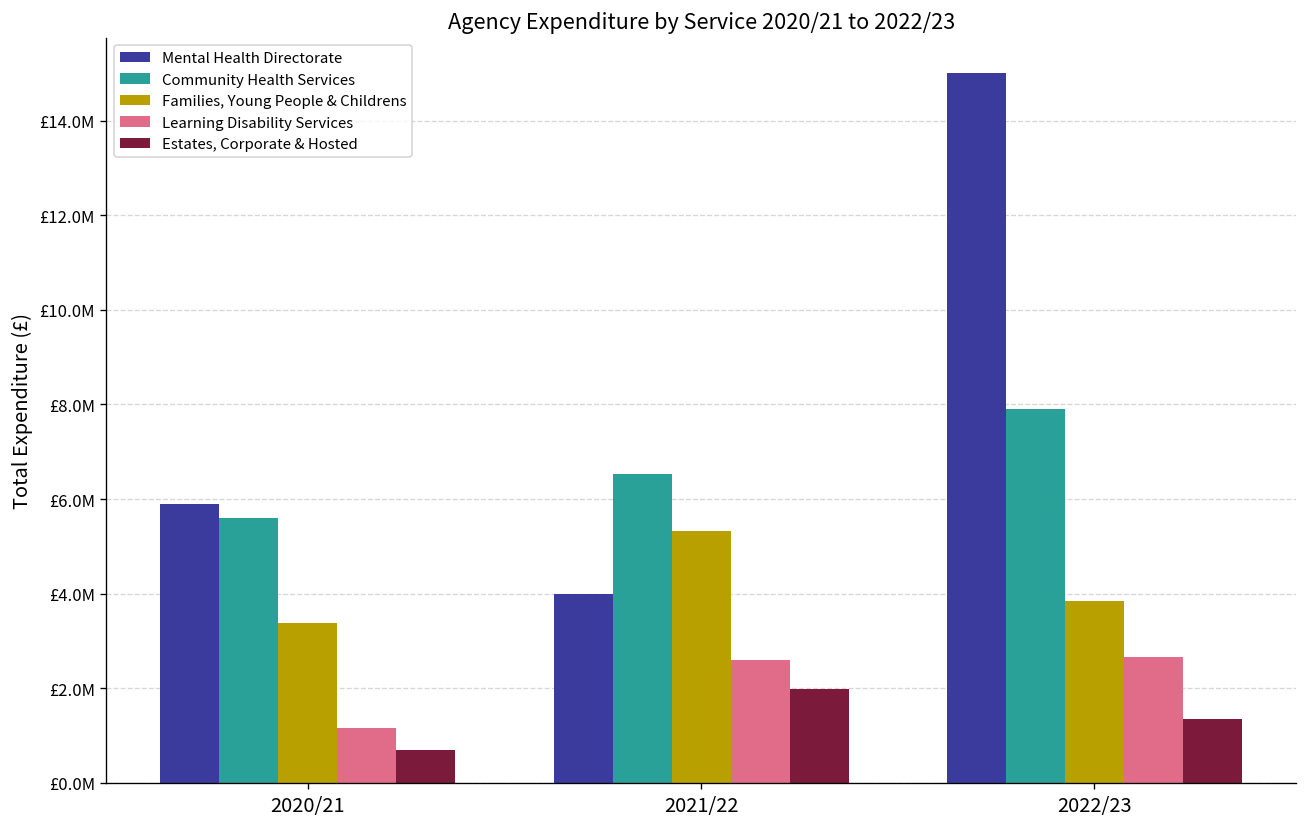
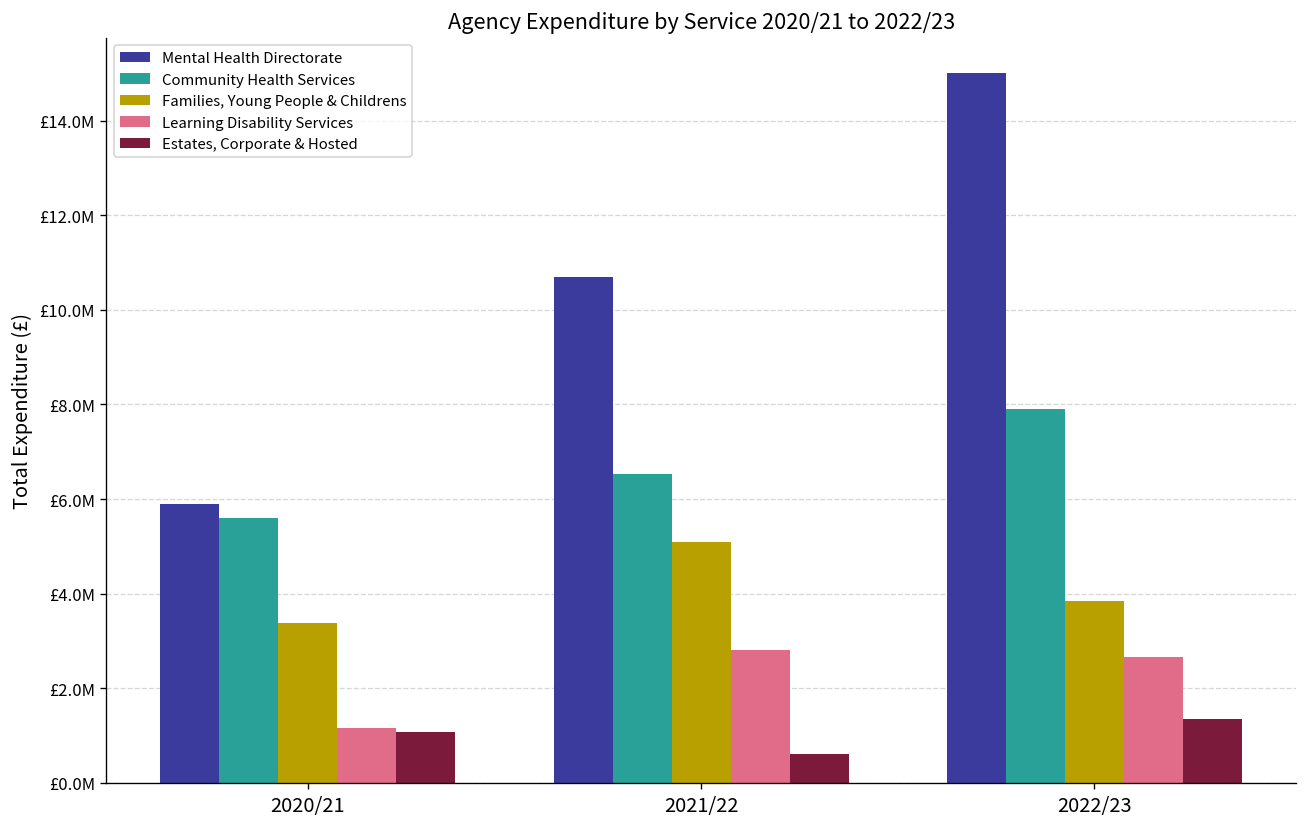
  {
    "Mental Health Directorate": {
      "2020/21": "£5900000",
-     "2021/22": "£4000000",
+     "2021/22": "£10700000",
      "2022/23": "£15000000"
    },
    "Community Health Services": {
      "2020/21": "£5600000",
      "2021/22": "£6500000",
      "2022/23": "£7900000"
    },
    "Families, Young People & Childrens": {
      "2020/21": "£3400000",
-     "2021/22": "£5300000",
+     "2021/22": "£5100000",
      "2022/23": "£3800000"
    },
    "Learning Disability Services": {
      "2020/21": "£1200000",
-     "2021/22": "£2600000",
+     "2021/22": "£2800000",
      "2022/23": "£2700000"
    },
    "Estates, Corporate & Hosted": {
-     "2020/21": "£700000",
-     "2021/22": "£2000000",
+     "2020/21": "£1100000",
+     "2021/22": "£600000",
      "2022/23": "£1400000"
    }
  }
